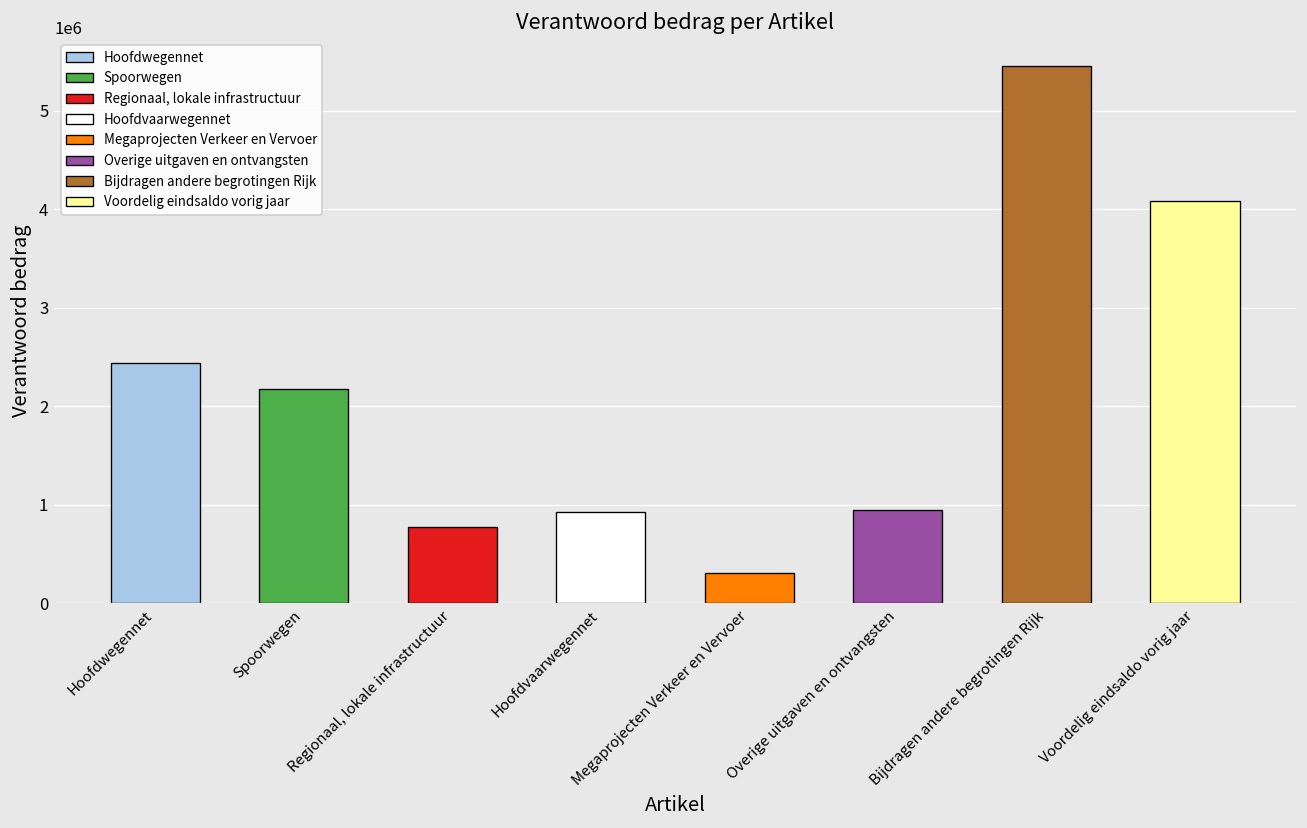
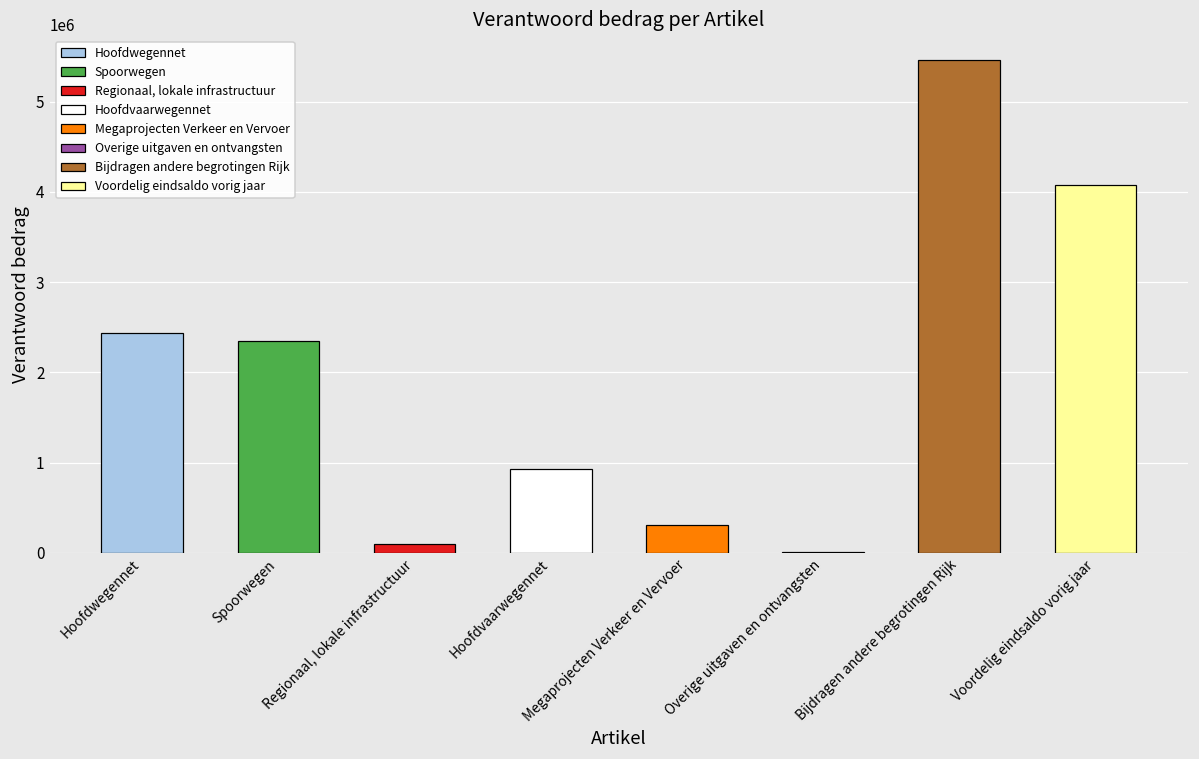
  {
    "Hoofdwegennet": 2400000,
-   "Spoorwegen": 2200000,
-   "Regionaal, lokale infrastructuur": 800000,
+   "Spoorwegen": 2300000,
+   "Regionaal, lokale infrastructuur": 100000,
    "Hoofdvaarwegennet": 900000,
    "Megaprojecten Verkeer en Vervoer": 300000,
-   "Overige uitgaven en ontvangsten": 900000,
+   "Overige uitgaven en ontvangsten": 0,
    "Bijdragen andere begrotingen Rijk": 5500000,
    "Voordelig eindsaldo vorig jaar": 4100000
  }
